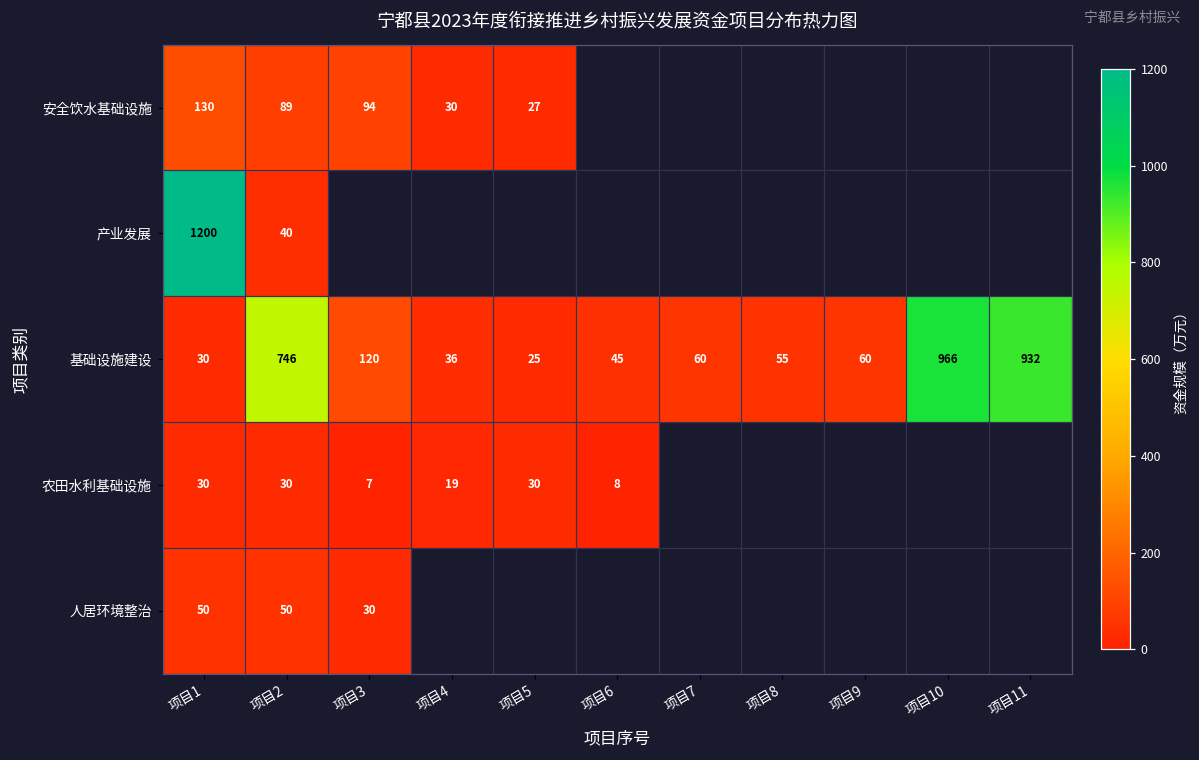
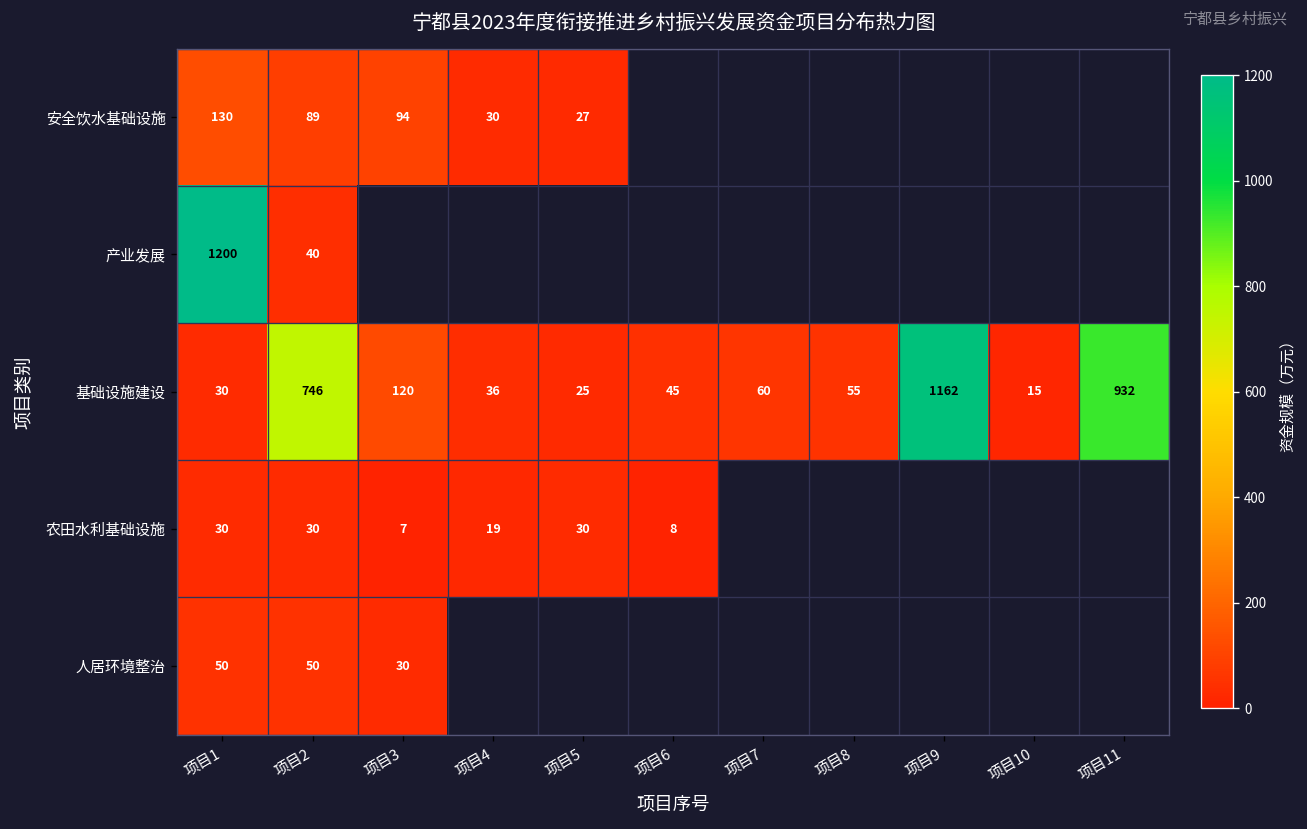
  {
    "安全饮水基础设施": {
      "项目1": 130,
      "项目2": 89,
      "项目3": 94,
      "项目4": 30,
      "项目5": 27
    },
    "产业发展": {
      "项目1": 1200,
      "项目2": 40
    },
    "基础设施建设": {
      "项目1": 30,
      "项目2": 746,
      "项目3": 120,
      "项目4": 36,
      "项目5": 25,
      "项目6": 45,
      "项目7": 60,
      "项目8": 55,
-     "项目9": 60,
-     "项目10": 966,
+     "项目9": 1162,
+     "项目10": 15,
      "项目11": 932
    },
    "农田水利基础设施": {
      "项目1": 30,
      "项目2": 30,
      "项目3": 7,
      "项目4": 19,
      "项目5": 30,
      "项目6": 8
    },
    "人居环境整治": {
      "项目1": 50,
      "项目2": 50,
      "项目3": 30
    }
  }
